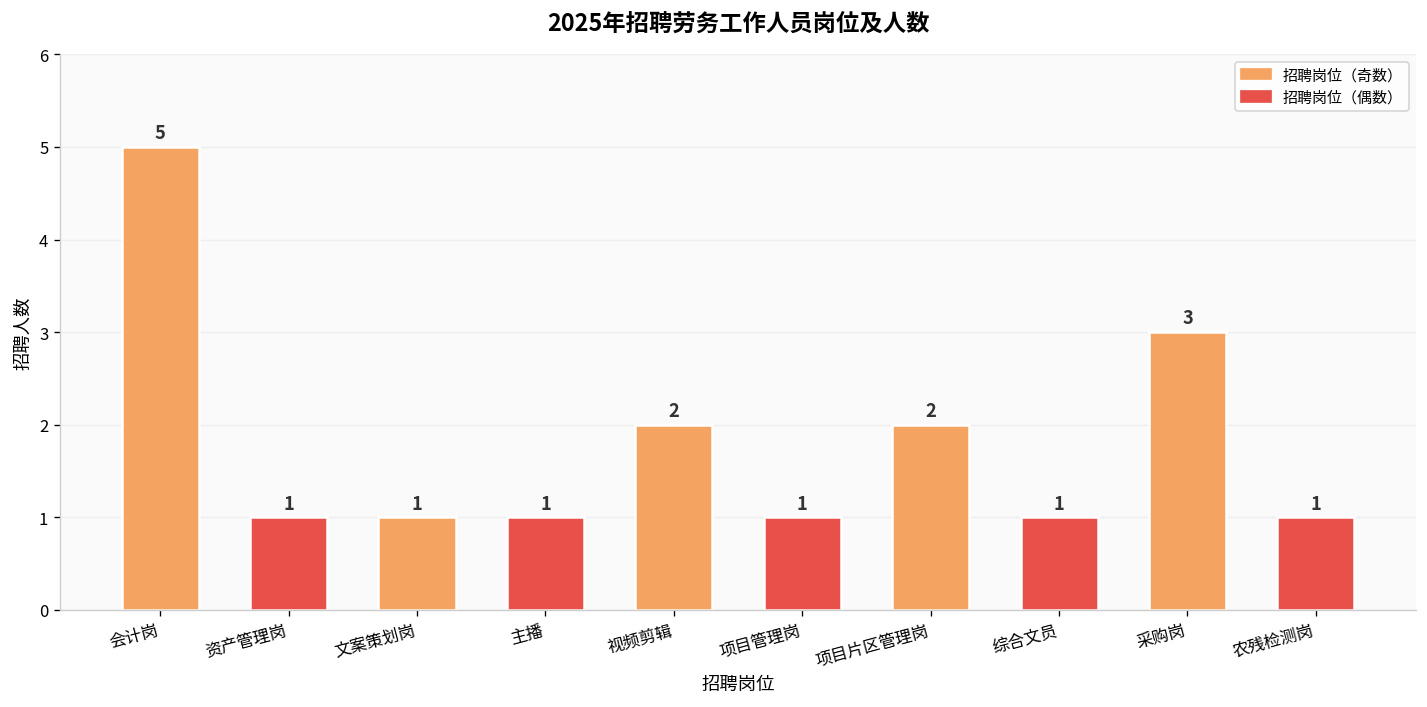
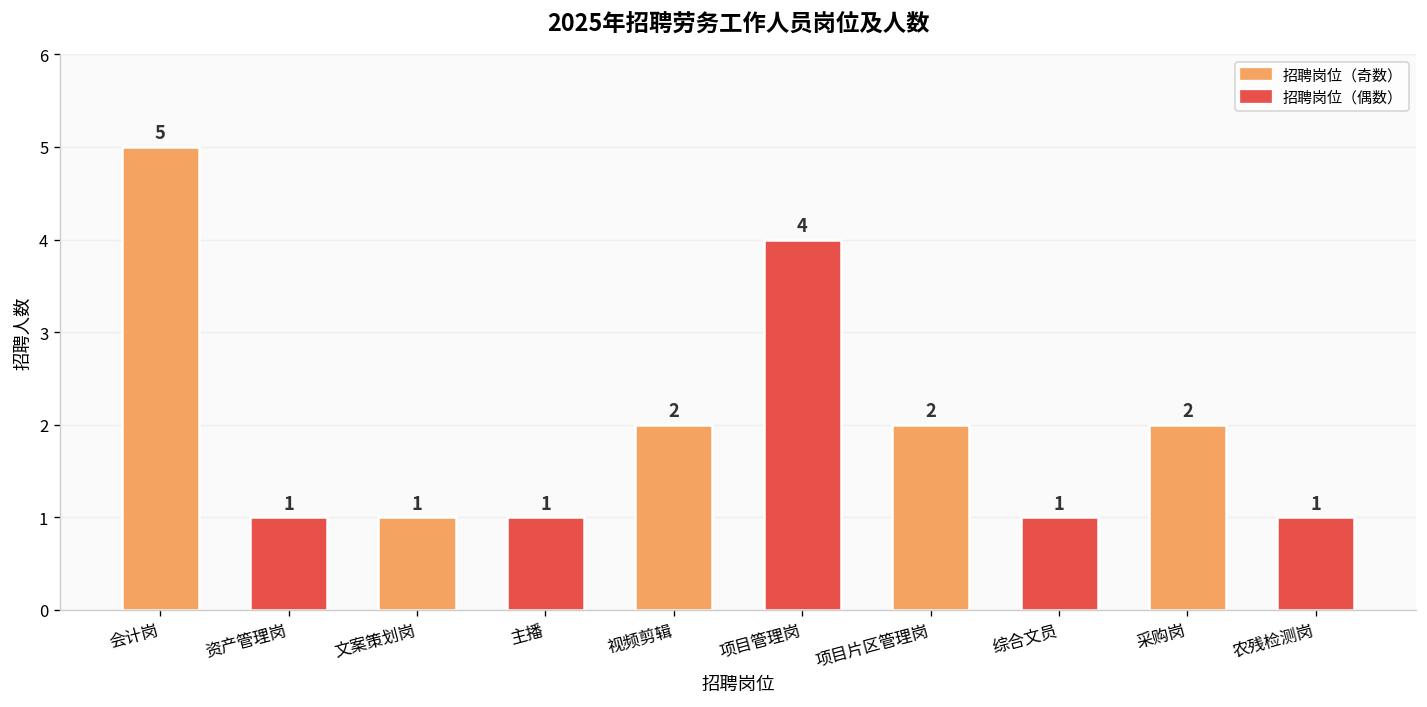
  {
    "会计岗": 5,
    "资产管理岗": 1,
    "文案策划岗": 1,
    "主播": 1,
    "视频剪辑": 2,
-   "项目管理岗": 1,
+   "项目管理岗": 4,
    "项目片区管理岗": 2,
    "综合文员": 1,
-   "采购岗": 3,
+   "采购岗": 2,
    "农残检测岗": 1
  }
